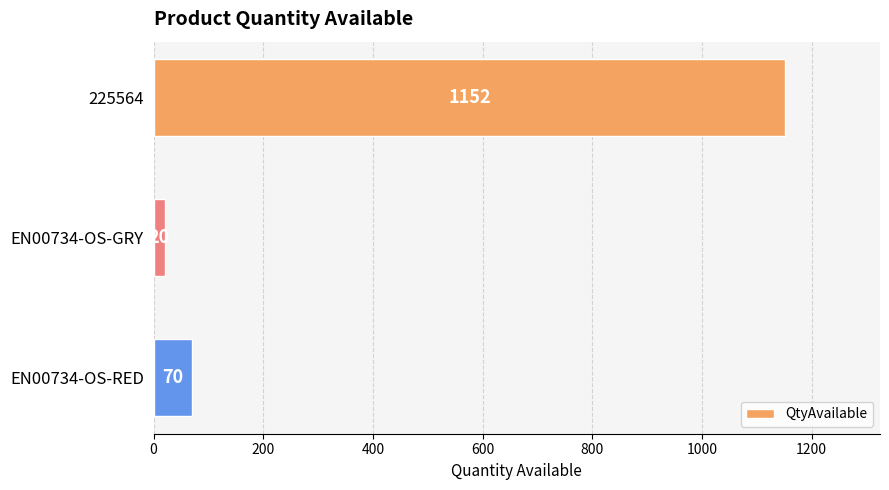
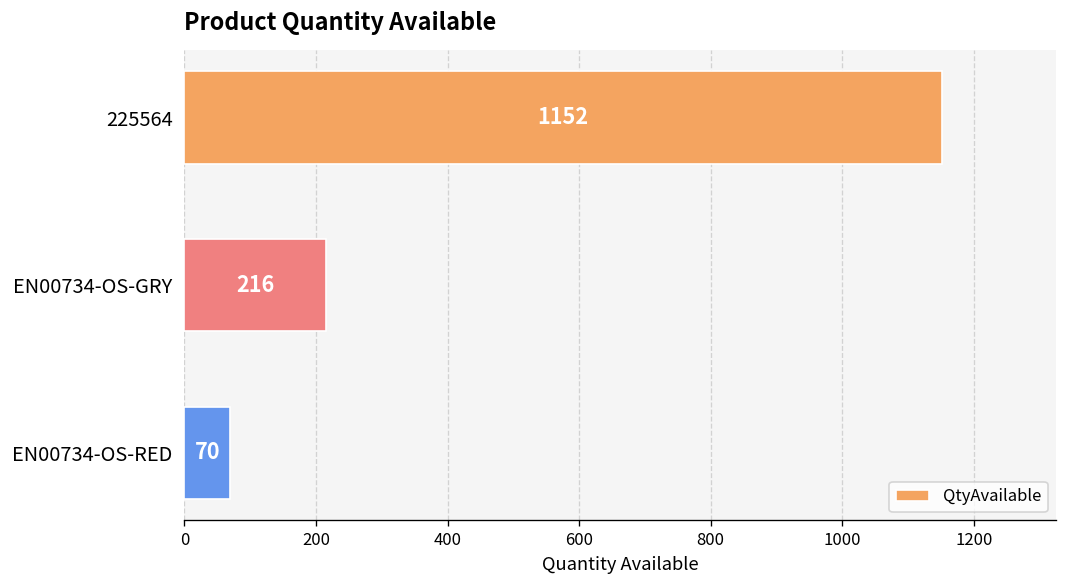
  {
-   "EN00734-OS-GRY": 20
+   "EN00734-OS-GRY": 220
  }
